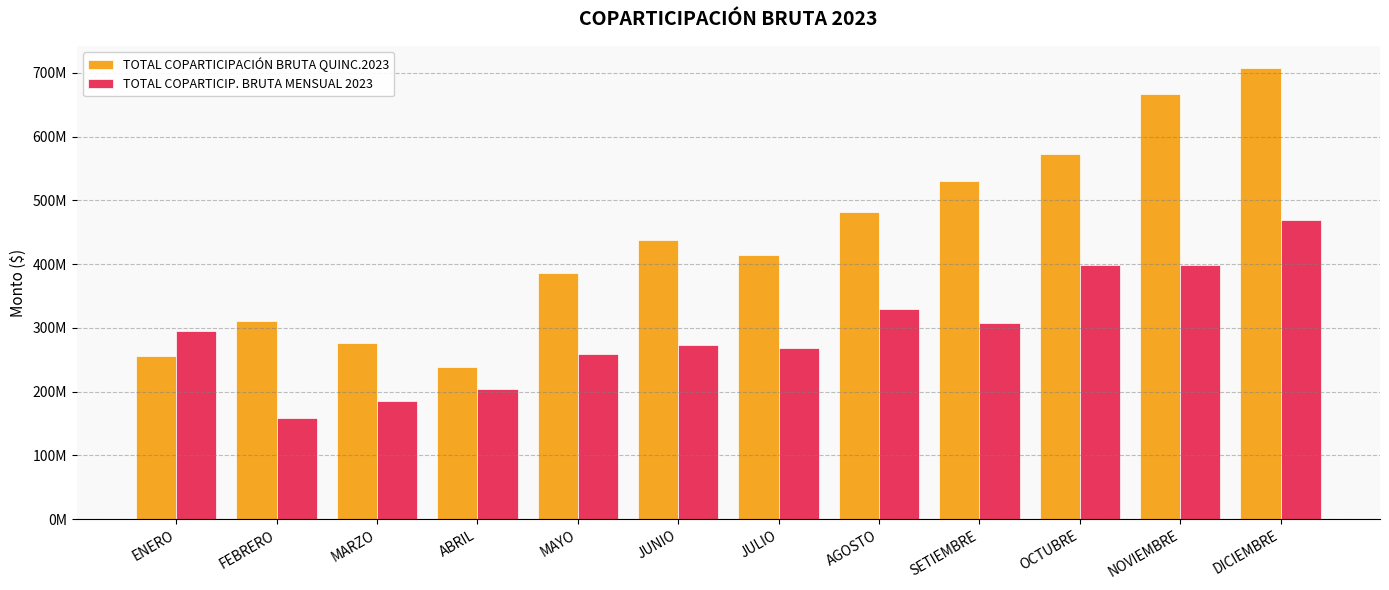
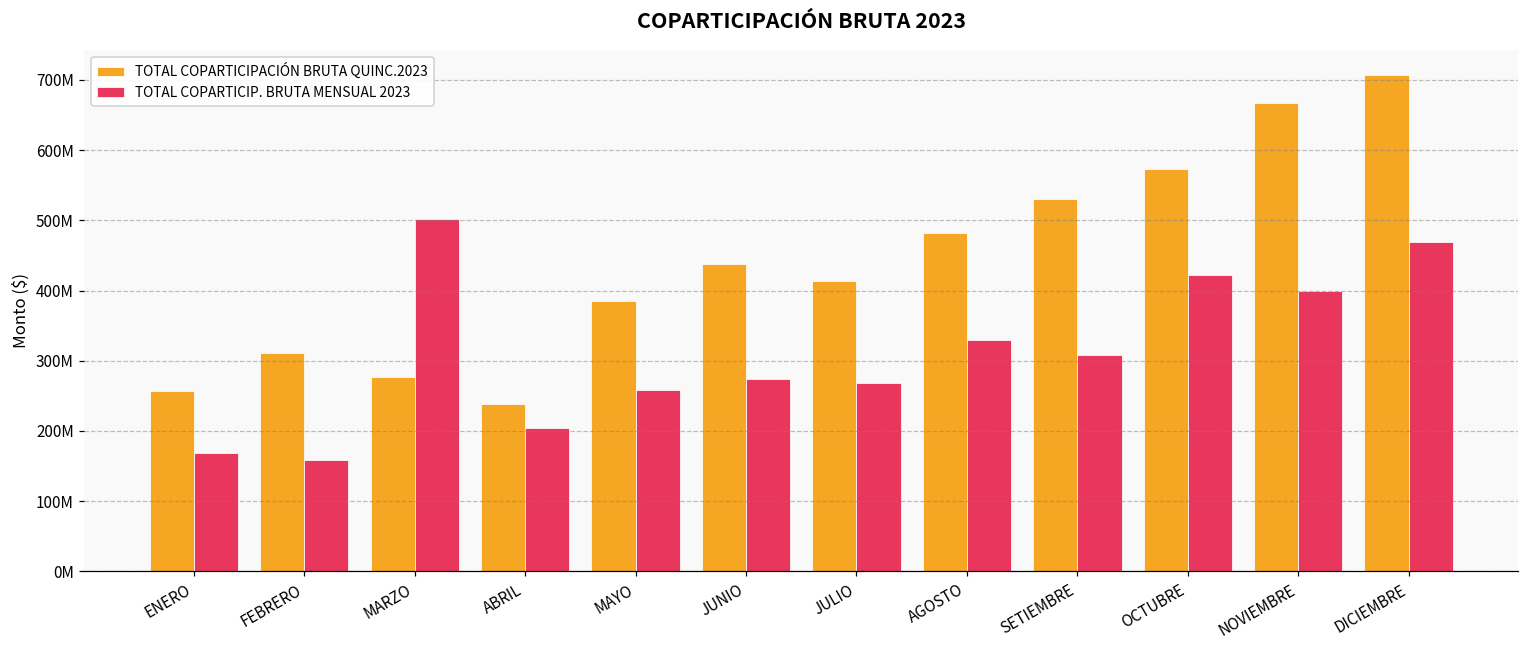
  {
    "TOTAL COPARTICIPACIÓN BRUTA QUINC.2023": {
      "ENERO": 260000000,
      "FEBRERO": 310000000,
      "MARZO": 280000000,
      "ABRIL": 240000000,
      "MAYO": 390000000,
      "JUNIO": 440000000,
      "JULIO": 410000000,
      "AGOSTO": 480000000,
      "SETIEMBRE": 530000000,
      "OCTUBRE": 570000000,
      "NOVIEMBRE": 670000000,
      "DICIEMBRE": 710000000
    },
    "TOTAL COPARTICIP. BRUTA MENSUAL 2023": {
-     "ENERO": 300000000,
+     "ENERO": 170000000,
      "FEBRERO": 160000000,
-     "MARZO": 190000000,
+     "MARZO": 500000000,
      "ABRIL": 200000000,
      "MAYO": 260000000,
      "JUNIO": 270000000,
      "JULIO": 270000000,
      "AGOSTO": 330000000,
      "SETIEMBRE": 310000000,
-     "OCTUBRE": 400000000,
+     "OCTUBRE": 420000000,
      "NOVIEMBRE": 400000000,
      "DICIEMBRE": 470000000
    }
  }
